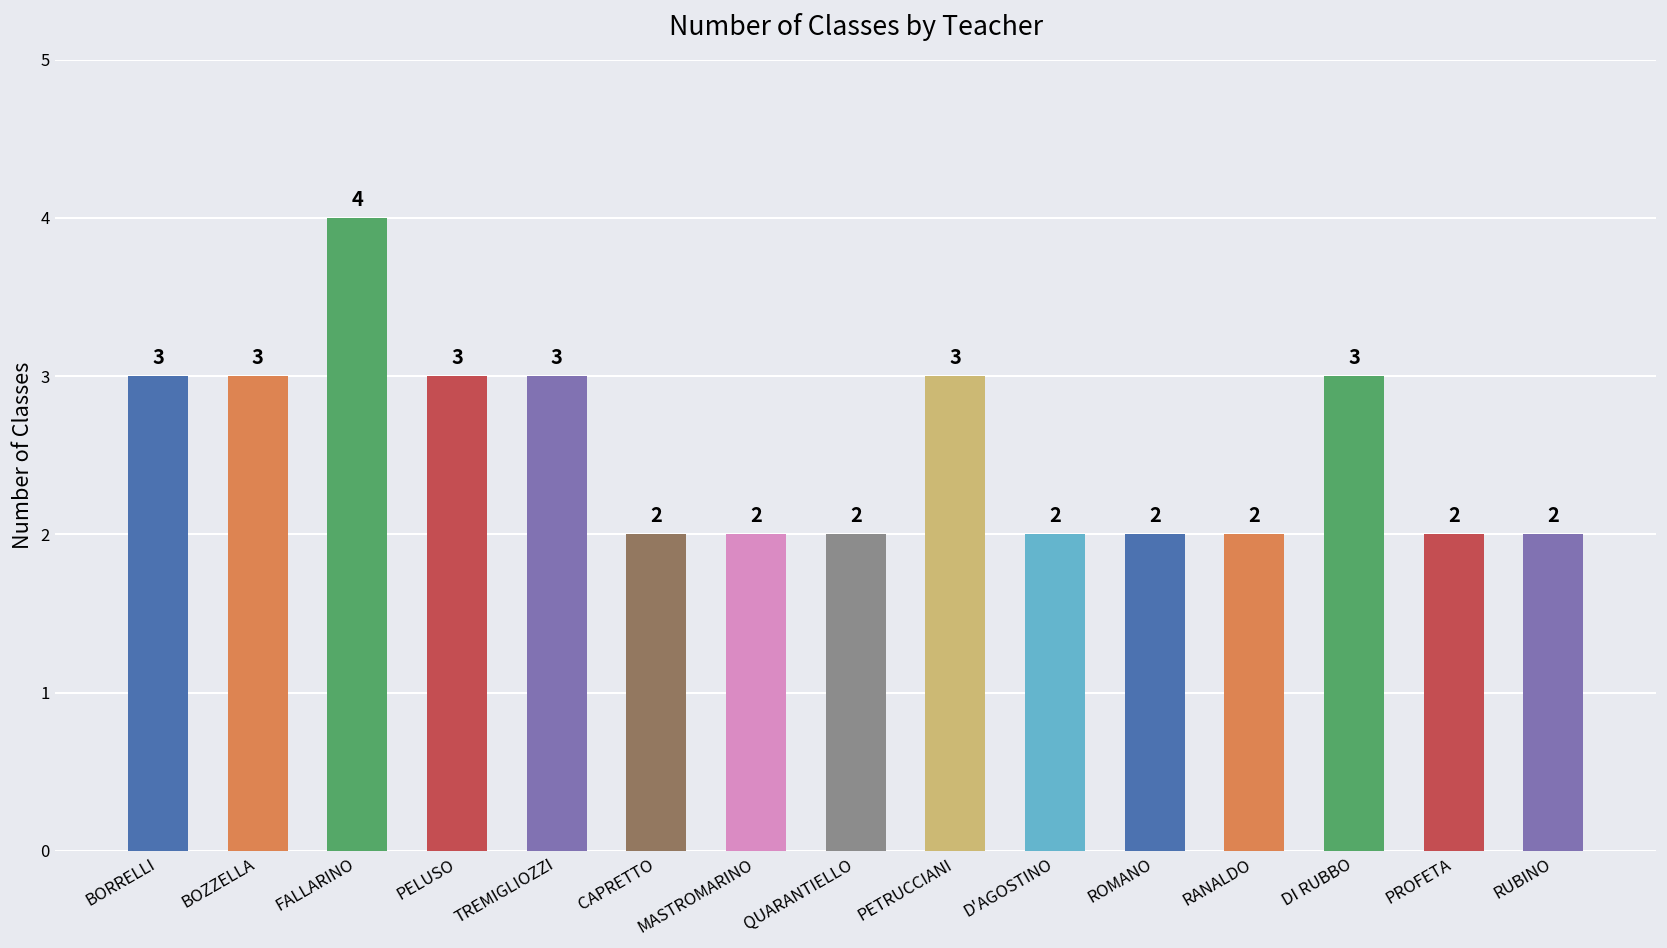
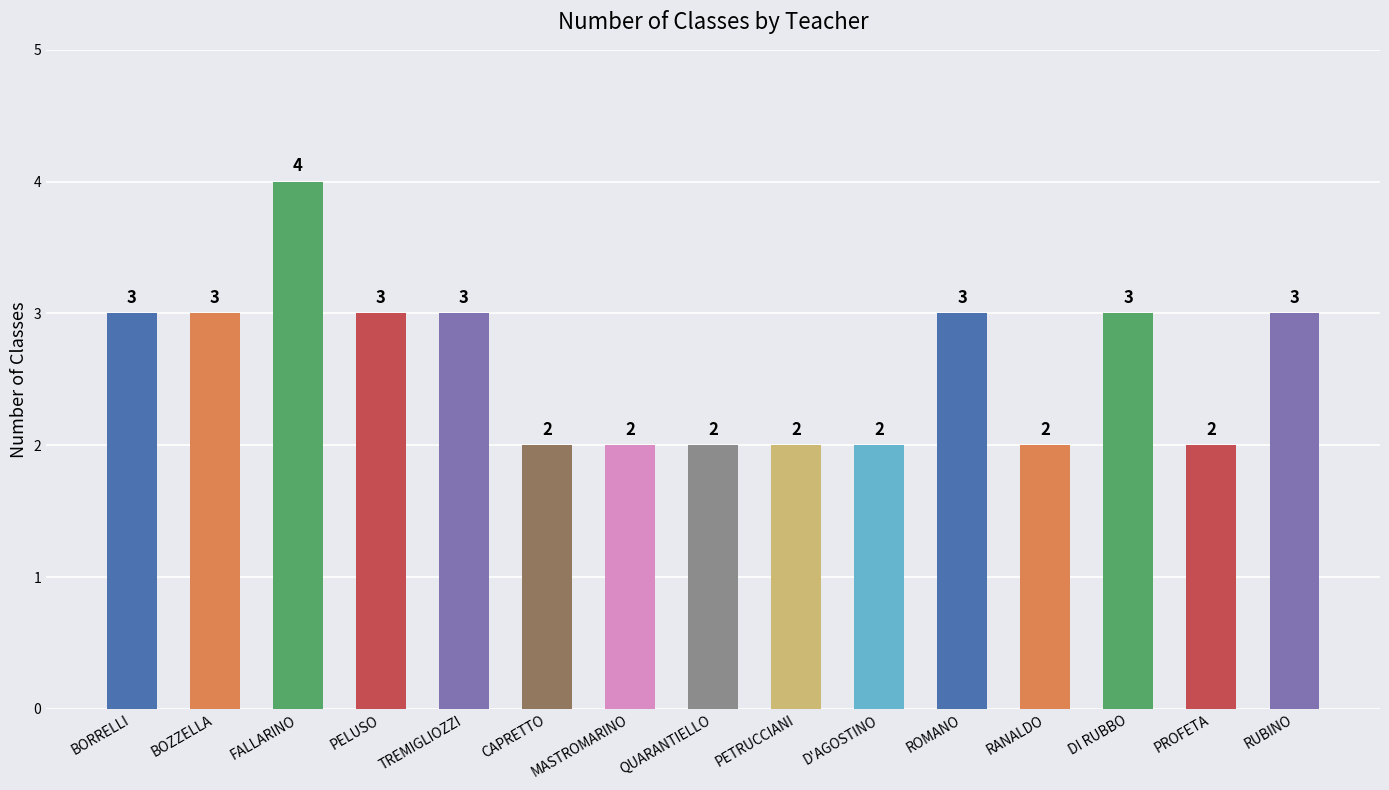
  {
    "BORRELLI": 3,
    "BOZZELLA": 3,
    "FALLARINO": 4,
    "PELUSO": 3,
    "TREMIGLIOZZI": 3,
    "CAPRETTO": 2,
    "MASTROMARINO": 2,
    "QUARANTIELLO": 2,
-   "PETRUCCIANI": 3,
+   "PETRUCCIANI": 2,
    "D'AGOSTINO": 2,
-   "ROMANO": 2,
+   "ROMANO": 3,
    "RANALDO": 2,
    "DI RUBBO": 3,
    "PROFETA": 2,
-   "RUBINO": 2
+   "RUBINO": 3
  }
